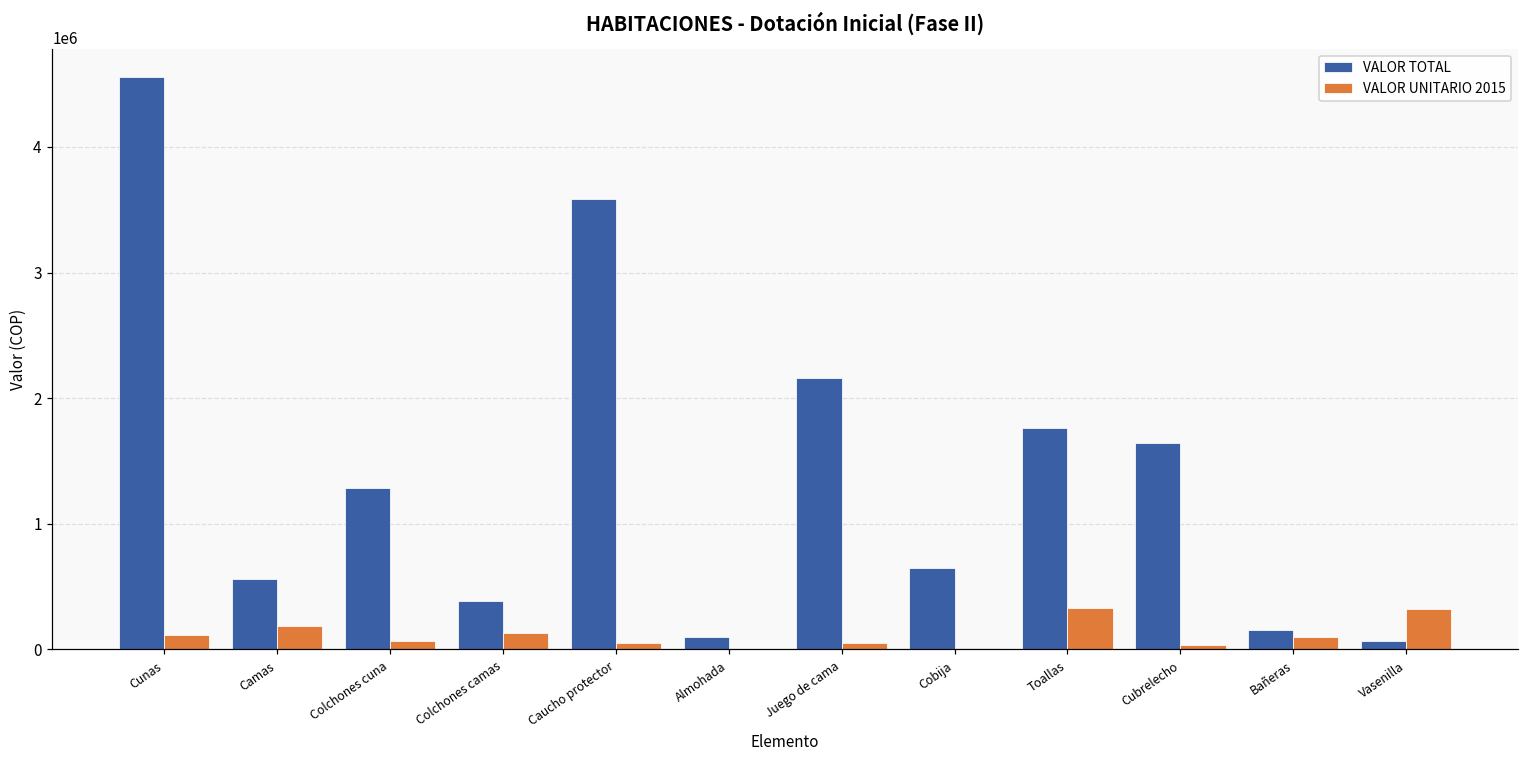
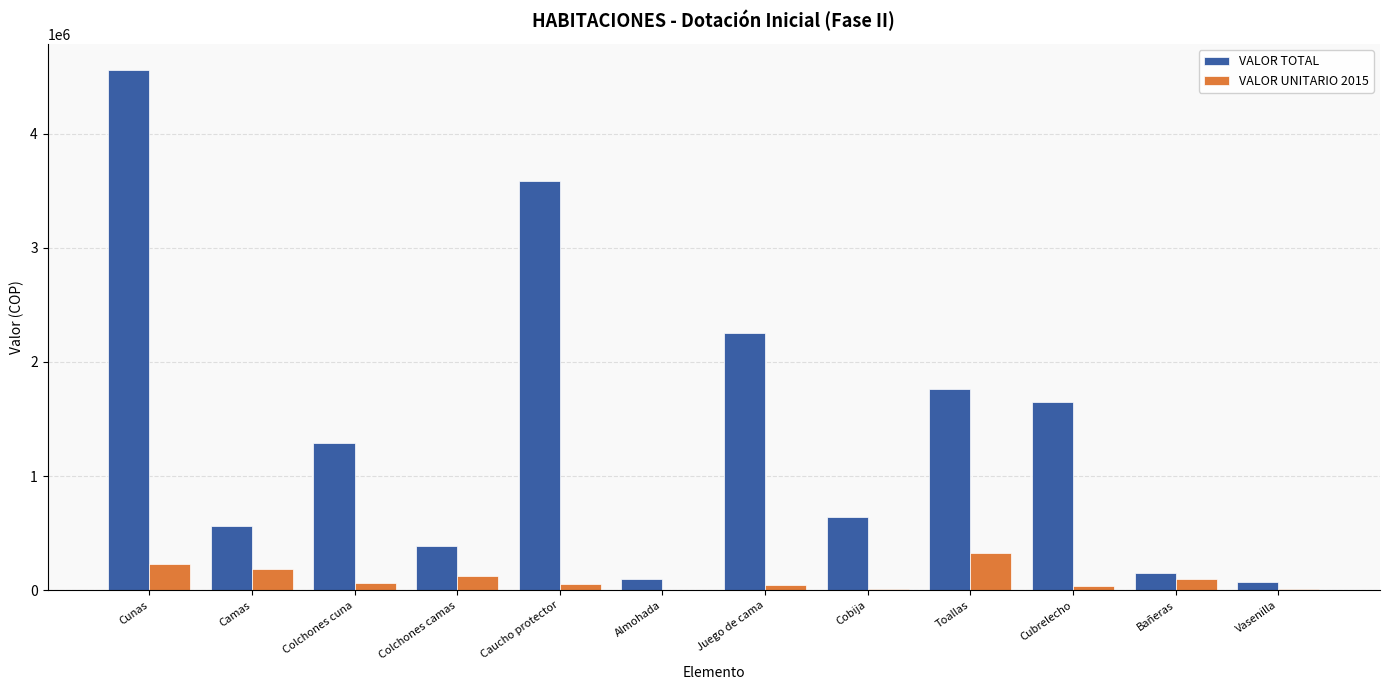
  {
    "VALOR TOTAL": {
      "Cunas": 4550000,
      "Camas": 560000,
      "Colchones cuna": 1290000,
      "Colchones camas": 390000,
      "Caucho protector": 3590000,
      "Almohada": 100000,
-     "Juego de cama": 2160000,
+     "Juego de cama": 2250000,
      "Cobija": 650000,
      "Toallas": 1770000,
      "Cubrelecho": 1650000,
      "Bañeras": 150000,
      "Vasenilla": 70000
    },
    "VALOR UNITARIO 2015": {
-     "Cunas": 120000,
+     "Cunas": 230000,
      "Camas": 190000,
      "Colchones cuna": 60000,
      "Colchones camas": 130000,
      "Caucho protector": 50000,
      "Juego de cama": 50000,
      "Toallas": 330000,
      "Cubrelecho": 40000,
      "Bañeras": 100000,
-     "Vasenilla": 320000
+     "Vasenilla": 10000
    }
  }
